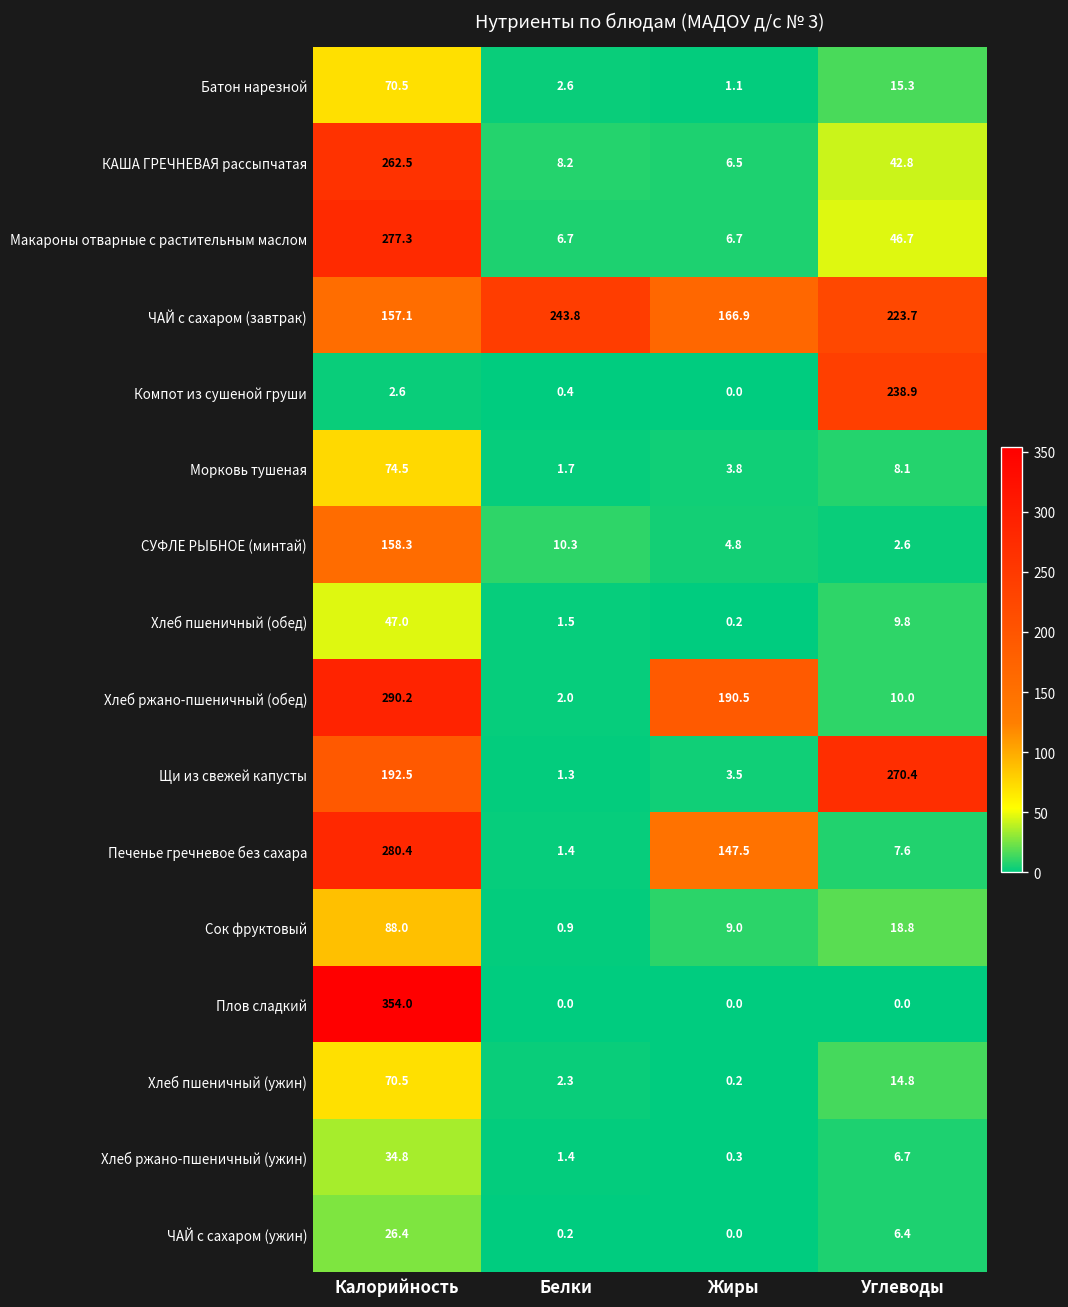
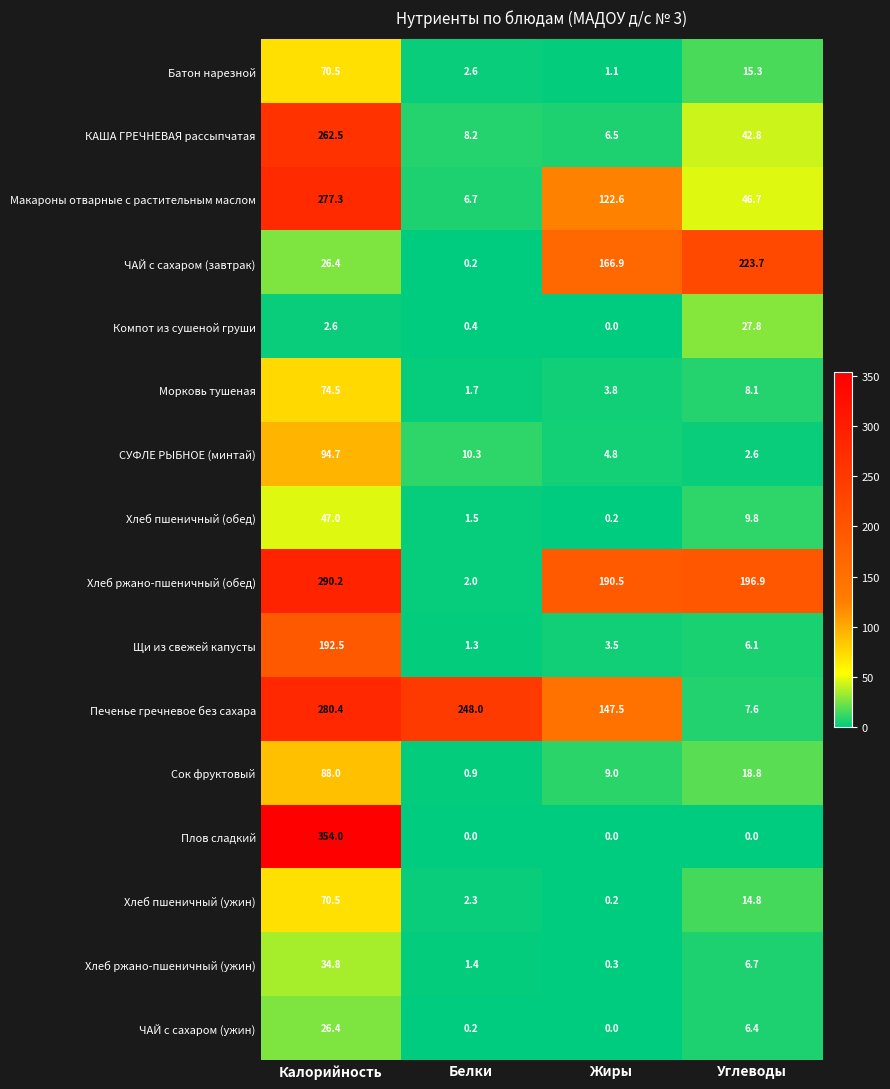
  {
    "Батон нарезной": {
      "Калорийность": 70.5,
      "Белки": 2.6,
      "Жиры": 1.1,
      "Углеводы": 15.3
    },
    "КАША ГРЕЧНЕВАЯ рассыпчатая": {
      "Калорийность": 262.5,
      "Белки": 8.2,
      "Жиры": 6.5,
      "Углеводы": 42.8
    },
    "Макароны отварные с растительным маслом": {
      "Калорийность": 277.3,
      "Белки": 6.7,
-     "Жиры": 6.7,
+     "Жиры": 122.6,
      "Углеводы": 46.7
    },
    "ЧАЙ с сахаром (завтрак)": {
-     "Калорийность": 157.1,
-     "Белки": 243.8,
+     "Калорийность": 26.4,
+     "Белки": 0.2,
      "Жиры": 166.9,
      "Углеводы": 223.7
    },
    "Компот из сушеной груши": {
      "Калорийность": 2.6,
      "Белки": 0.4,
      "Жиры": 0.0,
-     "Углеводы": 238.9
+     "Углеводы": 27.8
    },
    "Морковь тушеная": {
      "Калорийность": 74.5,
      "Белки": 1.7,
      "Жиры": 3.8,
      "Углеводы": 8.1
    },
    "СУФЛЕ РЫБНОЕ (минтай)": {
-     "Калорийность": 158.3,
+     "Калорийность": 94.7,
      "Белки": 10.3,
      "Жиры": 4.8,
      "Углеводы": 2.6
    },
    "Хлеб пшеничный (обед)": {
      "Калорийность": 47.0,
      "Белки": 1.5,
      "Жиры": 0.2,
      "Углеводы": 9.8
    },
    "Хлеб ржано-пшеничный (обед)": {
      "Калорийность": 290.2,
      "Белки": 2.0,
      "Жиры": 190.5,
-     "Углеводы": 10.0
+     "Углеводы": 196.9
    },
    "Щи из свежей капусты": {
      "Калорийность": 192.5,
      "Белки": 1.3,
      "Жиры": 3.5,
-     "Углеводы": 270.4
+     "Углеводы": 6.1
    },
    "Печенье гречневое без сахара": {
      "Калорийность": 280.4,
-     "Белки": 1.4,
+     "Белки": 248.0,
      "Жиры": 147.5,
      "Углеводы": 7.6
    },
    "Сок фруктовый": {
      "Калорийность": 88.0,
      "Белки": 0.9,
      "Жиры": 9.0,
      "Углеводы": 18.8
    },
    "Плов сладкий": {
      "Калорийность": 354.0,
      "Белки": 0.0,
      "Жиры": 0.0,
      "Углеводы": 0.0
    },
    "Хлеб пшеничный (ужин)": {
      "Калорийность": 70.5,
      "Белки": 2.3,
      "Жиры": 0.2,
      "Углеводы": 14.8
    },
    "Хлеб ржано-пшеничный (ужин)": {
      "Калорийность": 34.8,
      "Белки": 1.4,
      "Жиры": 0.3,
      "Углеводы": 6.7
    },
    "ЧАЙ с сахаром (ужин)": {
      "Калорийность": 26.4,
      "Белки": 0.2,
      "Жиры": 0.0,
      "Углеводы": 6.4
    }
  }
